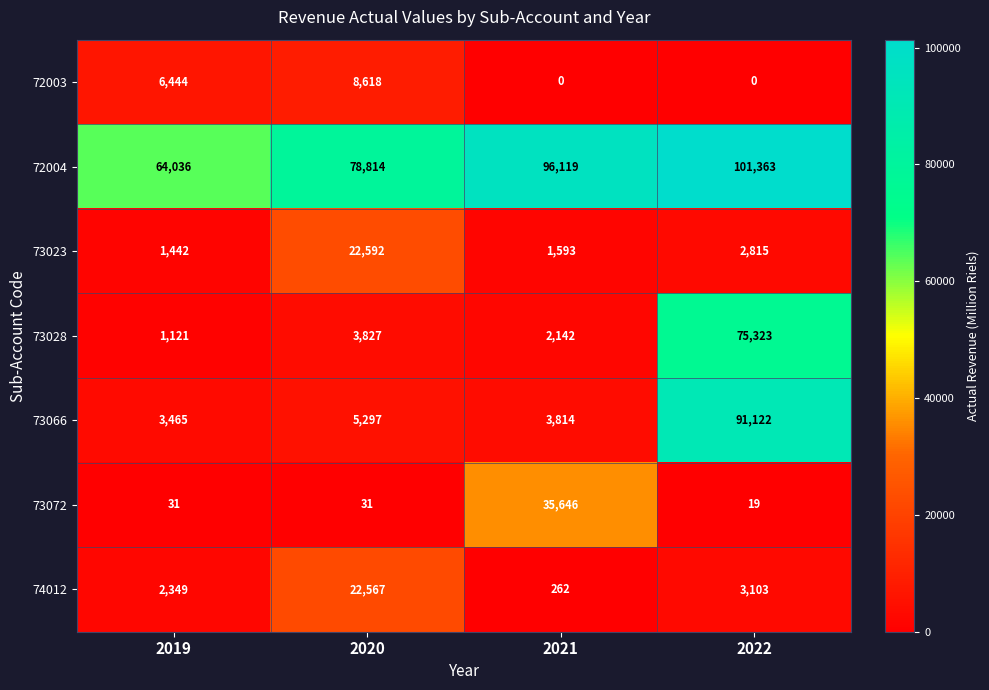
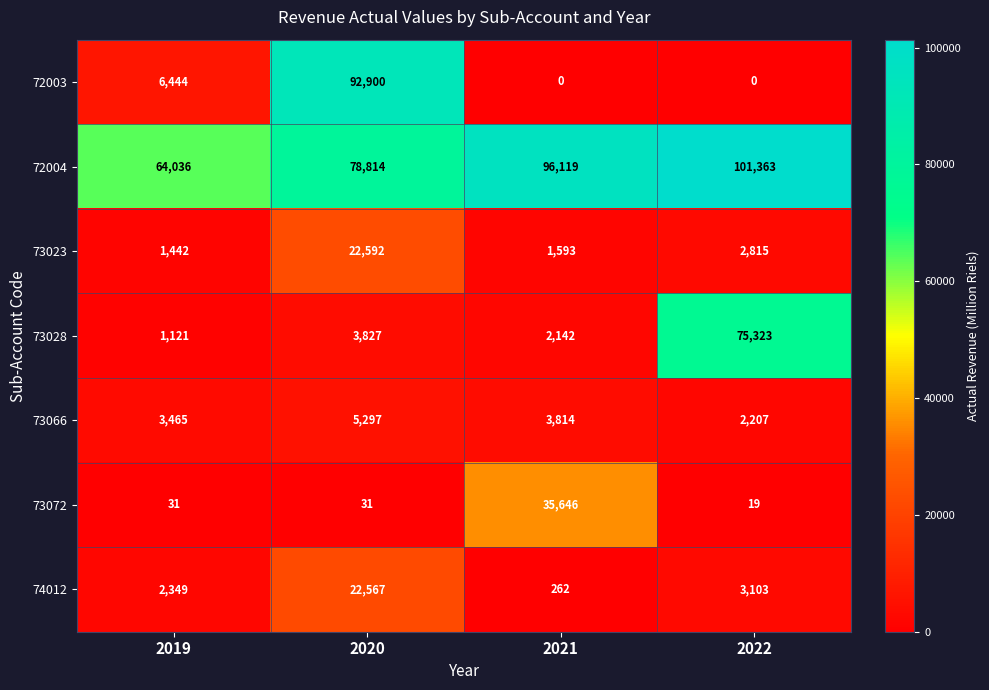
  {
    "72003": {
      "2019": "6,444",
-     "2020": "8,618",
+     "2020": "92,900",
      "2021": "0",
      "2022": "0"
    },
    "72004": {
      "2019": "64,036",
      "2020": "78,814",
      "2021": "96,119",
      "2022": "101,363"
    },
    "73023": {
      "2019": "1,442",
      "2020": "22,592",
      "2021": "1,593",
      "2022": "2,815"
    },
    "73028": {
      "2019": "1,121",
      "2020": "3,827",
      "2021": "2,142",
      "2022": "75,323"
    },
    "73066": {
      "2019": "3,465",
      "2020": "5,297",
      "2021": "3,814",
-     "2022": "91,122"
+     "2022": "2,207"
    },
    "73072": {
      "2019": "31",
      "2020": "31",
      "2021": "35,646",
      "2022": "19"
    },
    "74012": {
      "2019": "2,349",
      "2020": "22,567",
      "2021": "262",
      "2022": "3,103"
    }
  }
